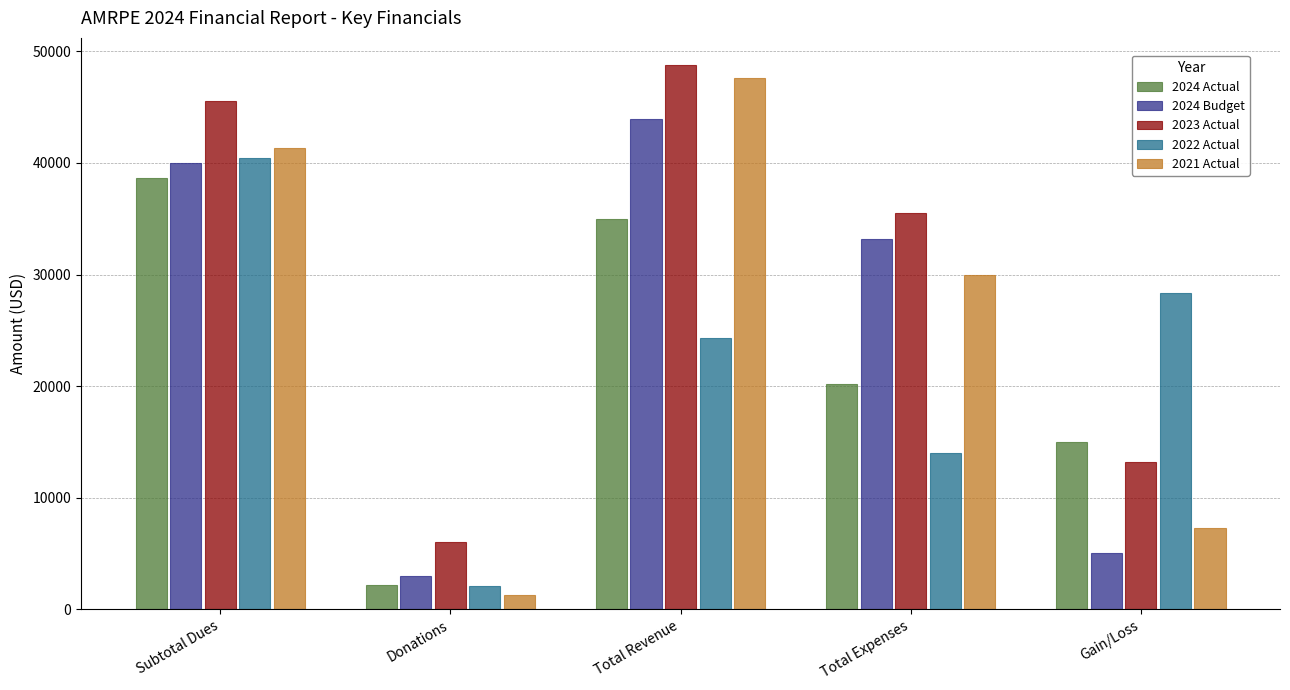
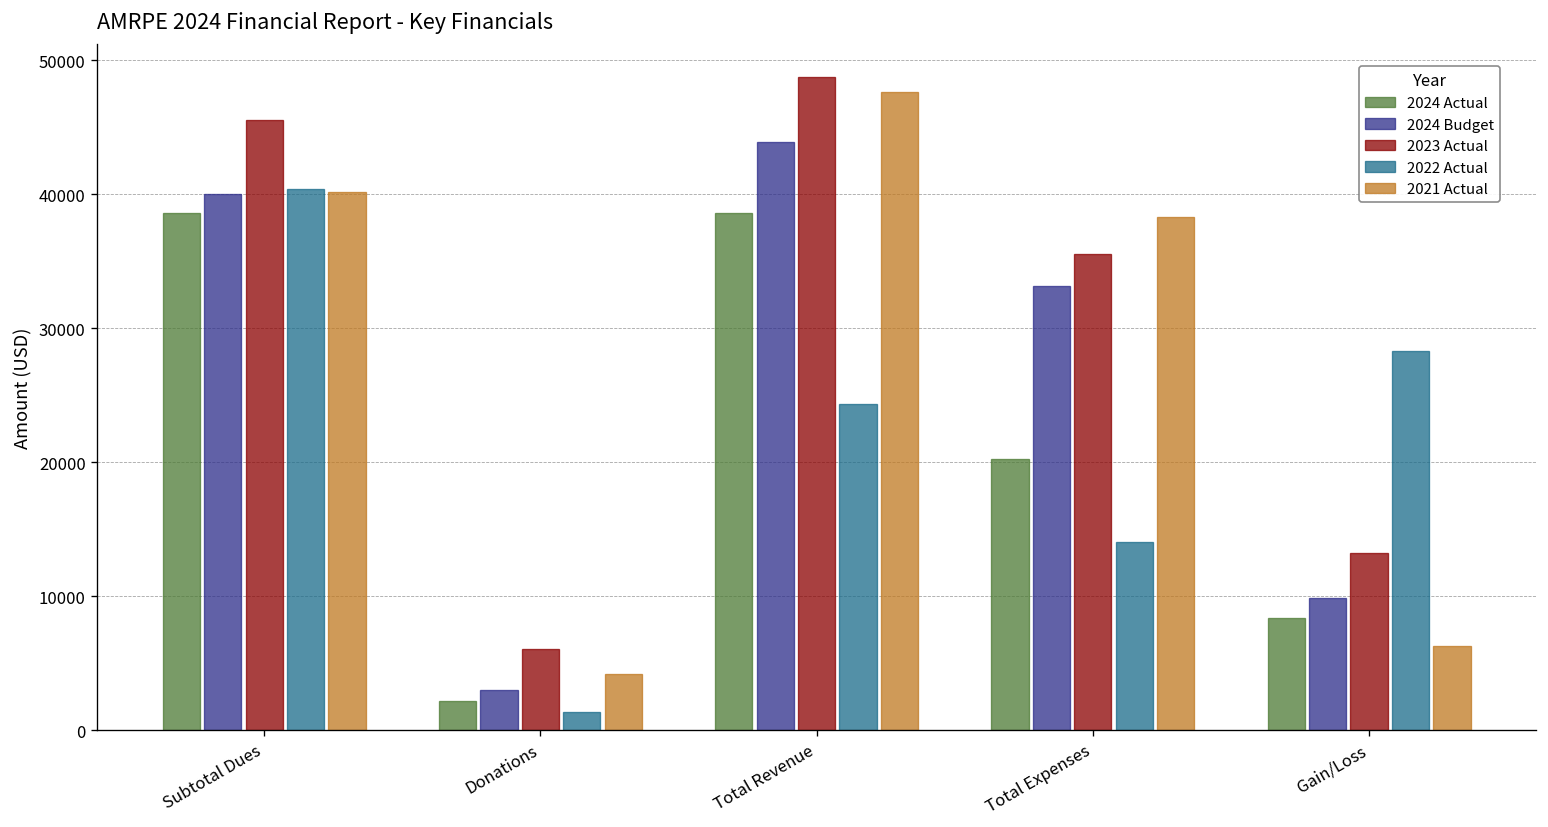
  {
    "2024 Actual": {
      "Subtotal Dues": 38700,
      "Donations": 2200,
-     "Total Revenue": 35000,
+     "Total Revenue": 38600,
      "Total Expenses": 20200,
-     "Gain/Loss": 15000
+     "Gain/Loss": 8400
    },
    "2024 Budget": {
      "Subtotal Dues": 40000,
      "Donations": 3000,
      "Total Revenue": 43900,
      "Total Expenses": 33200,
-     "Gain/Loss": 5000
+     "Gain/Loss": 9900
    },
    "2023 Actual": {
      "Subtotal Dues": 45500,
      "Donations": 6100,
      "Total Revenue": 48800,
      "Total Expenses": 35500,
      "Gain/Loss": 13200
    },
    "2022 Actual": {
      "Subtotal Dues": 40400,
-     "Donations": 2100,
+     "Donations": 1400,
      "Total Revenue": 24400,
      "Total Expenses": 14100,
      "Gain/Loss": 28300
    },
    "2021 Actual": {
-     "Subtotal Dues": 41400,
-     "Donations": 1300,
+     "Subtotal Dues": 40200,
+     "Donations": 4200,
      "Total Revenue": 47600,
-     "Total Expenses": 29900,
-     "Gain/Loss": 7300
+     "Total Expenses": 38300,
+     "Gain/Loss": 6300
    }
  }
